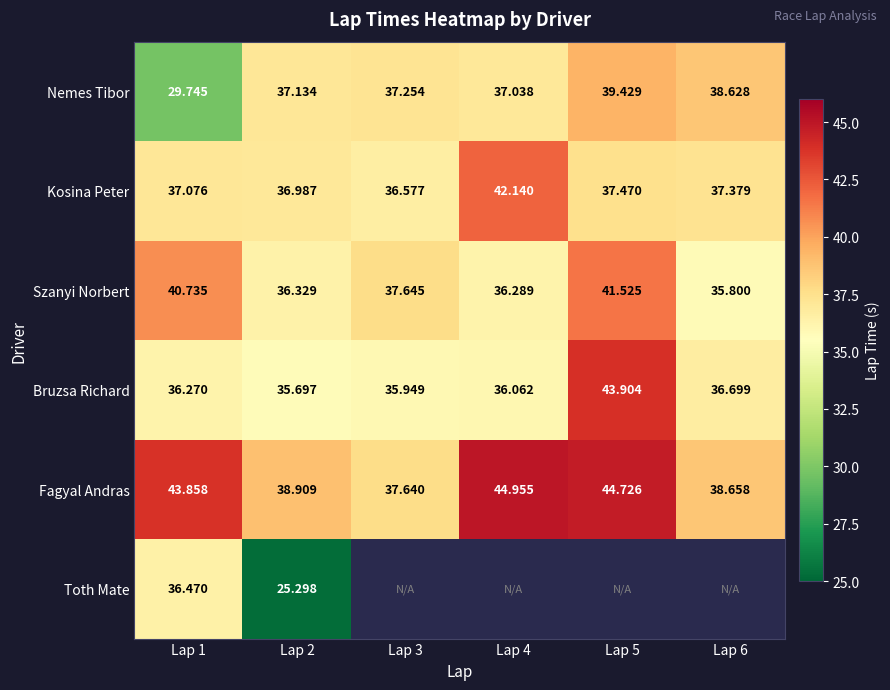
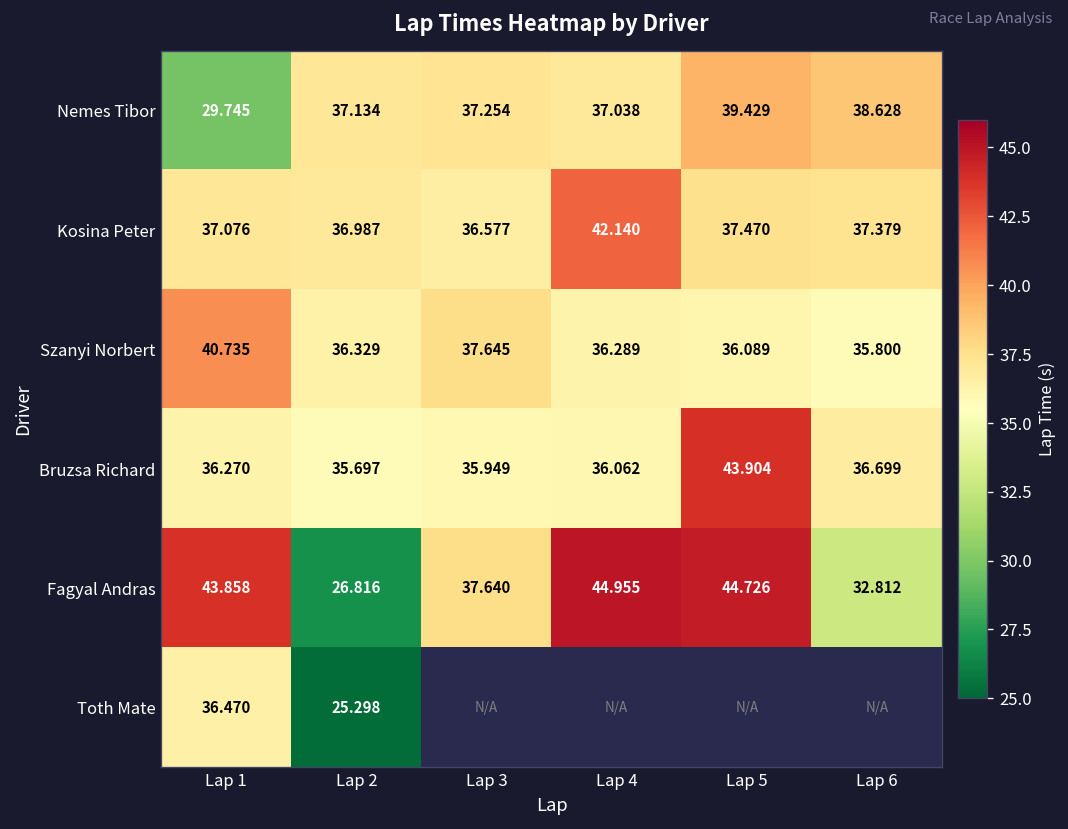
  {
    "Nemes Tibor": {
      "Lap 1": 29.745,
      "Lap 2": 37.134,
      "Lap 3": 37.254,
      "Lap 4": 37.038,
      "Lap 5": 39.429,
      "Lap 6": 38.628
    },
    "Kosina Peter": {
      "Lap 1": 37.076,
      "Lap 2": 36.987,
      "Lap 3": 36.577,
      "Lap 4": 42.140,
      "Lap 5": 37.470,
      "Lap 6": 37.379
    },
    "Szanyi Norbert": {
      "Lap 1": 40.735,
      "Lap 2": 36.329,
      "Lap 3": 37.645,
      "Lap 4": 36.289,
-     "Lap 5": 41.525,
+     "Lap 5": 36.089,
      "Lap 6": 35.800
    },
    "Bruzsa Richard": {
      "Lap 1": 36.270,
      "Lap 2": 35.697,
      "Lap 3": 35.949,
      "Lap 4": 36.062,
      "Lap 5": 43.904,
      "Lap 6": 36.699
    },
    "Fagyal Andras": {
      "Lap 1": 43.858,
-     "Lap 2": 38.909,
+     "Lap 2": 26.816,
      "Lap 3": 37.640,
      "Lap 4": 44.955,
      "Lap 5": 44.726,
-     "Lap 6": 38.658
+     "Lap 6": 32.812
    },
    "Toth Mate": {
      "Lap 1": 36.470,
      "Lap 2": 25.298
    }
  }
